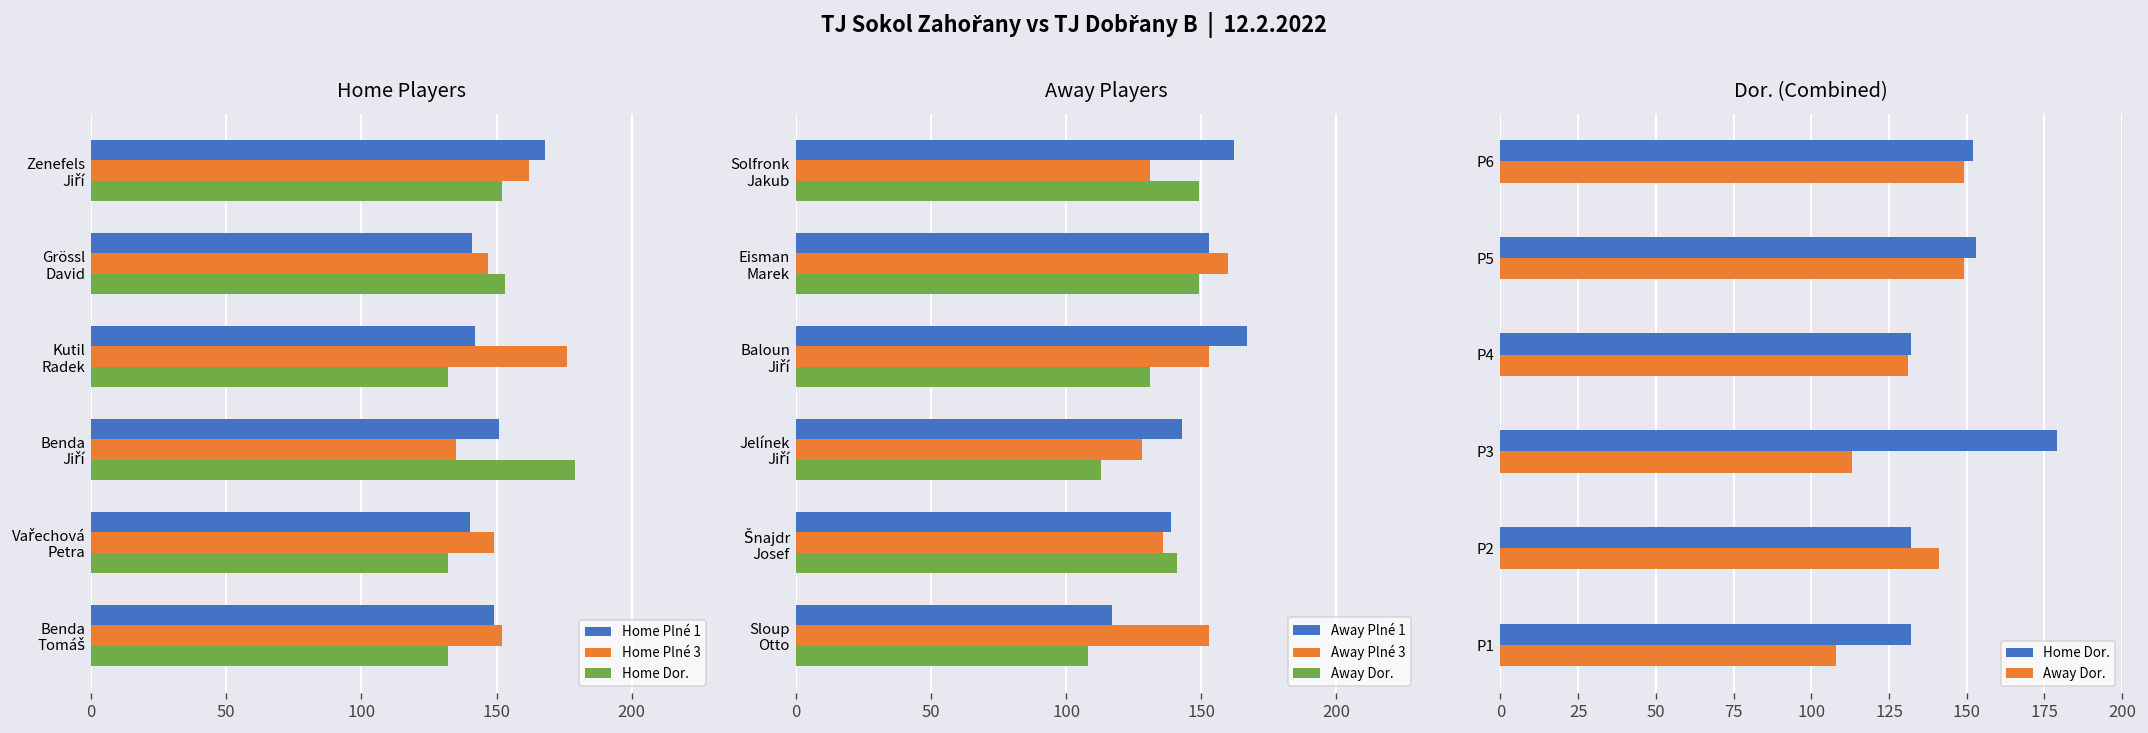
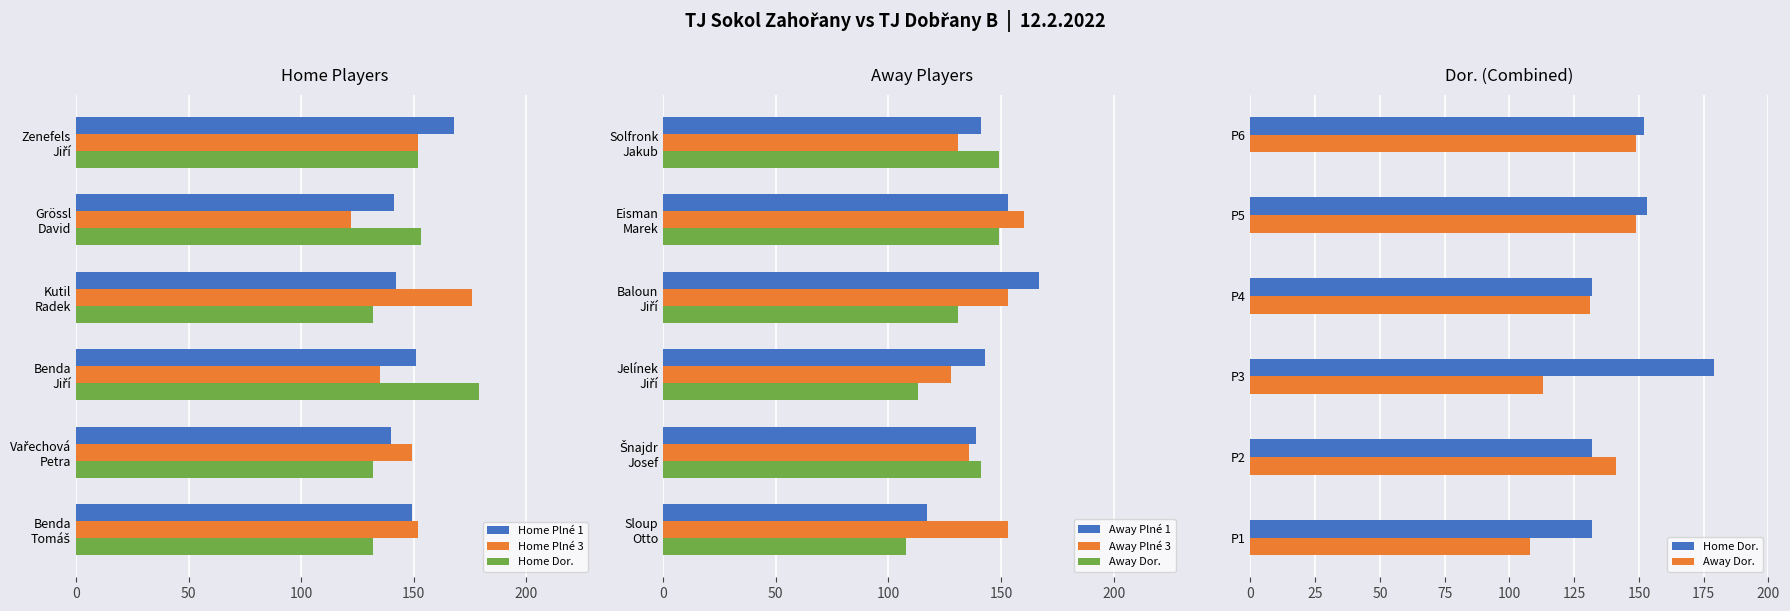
  {
    "Home Players": {
      "Home Plné 1": {
        "Zenefels Jiří": 168,
        "Grössl David": 141,
        "Kutil Radek": 142,
        "Benda Jiří": 151,
        "Vařechová Petra": 140,
        "Benda Tomáš": 149
      },
      "Home Plné 3": {
-       "Zenefels Jiří": 162,
-       "Grössl David": 147,
+       "Zenefels Jiří": 152,
+       "Grössl David": 122,
        "Kutil Radek": 176,
        "Benda Jiří": 135,
        "Vařechová Petra": 149,
        "Benda Tomáš": 152
      }
    },
    "Away Players": {
      "Away Plné 1": {
-       "Solfronk Jakub": 162,
+       "Solfronk Jakub": 141,
        "Eisman Marek": 153,
        "Baloun Jiří": 167,
        "Jelínek Jiří": 143,
        "Šnajdr Josef": 139,
        "Sloup Otto": 117
      },
      "Away Plné 3": {
        "Solfronk Jakub": 131,
        "Eisman Marek": 160,
        "Baloun Jiří": 153,
        "Jelínek Jiří": 128,
        "Šnajdr Josef": 136,
        "Sloup Otto": 153
      }
    },
    "Dor. (Combined)": {
      "Home Dor.": {
        "P6": 152,
        "P5": 153,
        "P4": 132,
        "P3": 179,
        "P2": 132,
        "P1": 132
      },
      "Away Dor.": {
        "P6": 149,
        "P5": 149,
        "P4": 131,
        "P3": 113,
        "P2": 141,
        "P1": 108
      }
    }
  }
